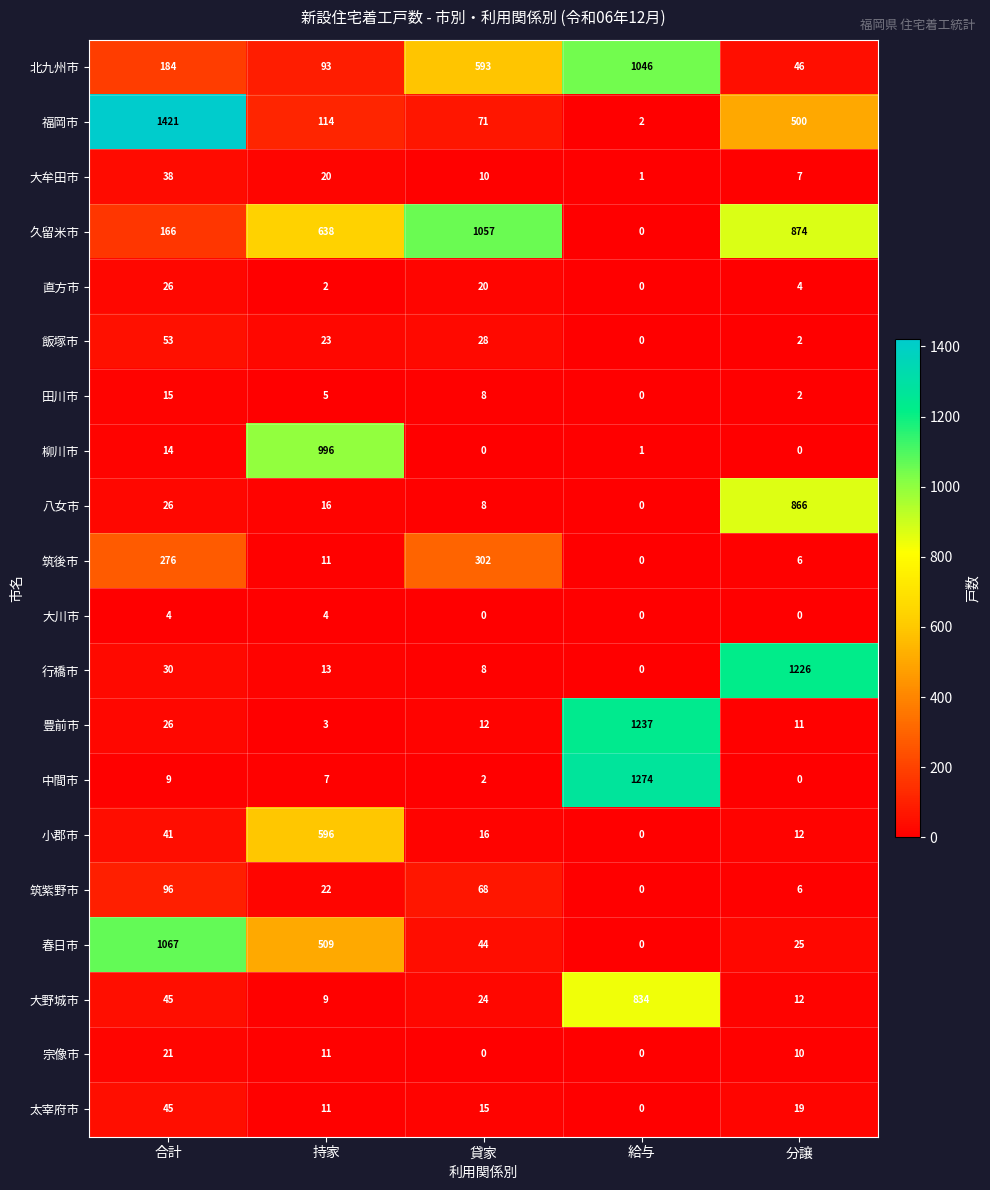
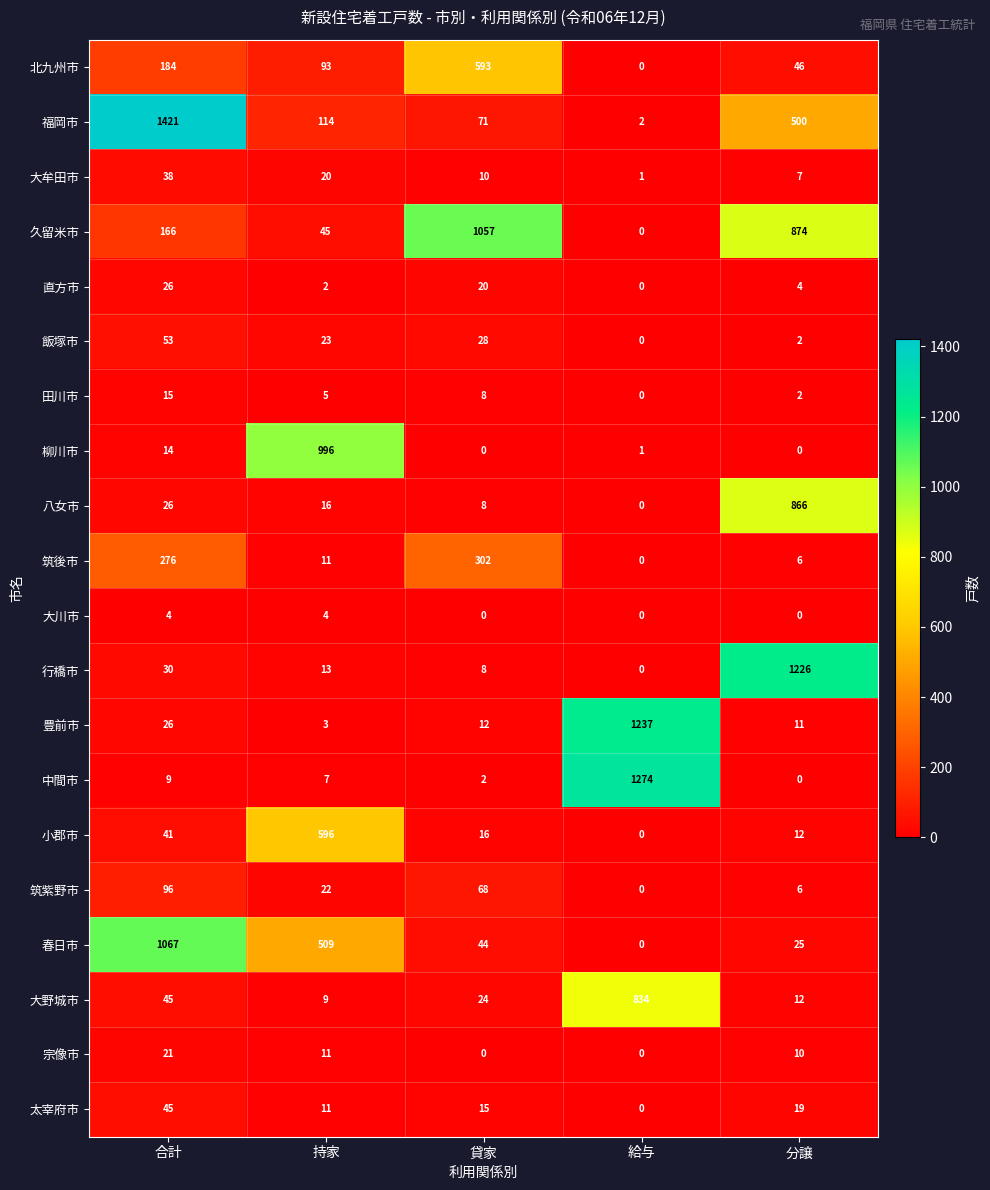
  {
    "北九州市": {
      "合計": 184,
      "持家": 93,
      "貸家": 593,
-     "給与": 1046,
+     "給与": 0,
      "分譲": 46
    },
    "福岡市": {
      "合計": 1421,
      "持家": 114,
      "貸家": 71,
      "給与": 2,
      "分譲": 500
    },
    "大牟田市": {
      "合計": 38,
      "持家": 20,
      "貸家": 10,
      "給与": 1,
      "分譲": 7
    },
    "久留米市": {
      "合計": 166,
-     "持家": 638,
+     "持家": 45,
      "貸家": 1057,
      "給与": 0,
      "分譲": 874
    },
    "直方市": {
      "合計": 26,
      "持家": 2,
      "貸家": 20,
      "給与": 0,
      "分譲": 4
    },
    "飯塚市": {
      "合計": 53,
      "持家": 23,
      "貸家": 28,
      "給与": 0,
      "分譲": 2
    },
    "田川市": {
      "合計": 15,
      "持家": 5,
      "貸家": 8,
      "給与": 0,
      "分譲": 2
    },
    "柳川市": {
      "合計": 14,
      "持家": 996,
      "貸家": 0,
      "給与": 1,
      "分譲": 0
    },
    "八女市": {
      "合計": 26,
      "持家": 16,
      "貸家": 8,
      "給与": 0,
      "分譲": 866
    },
    "筑後市": {
      "合計": 276,
      "持家": 11,
      "貸家": 302,
      "給与": 0,
      "分譲": 6
    },
    "大川市": {
      "合計": 4,
      "持家": 4,
      "貸家": 0,
      "給与": 0,
      "分譲": 0
    },
    "行橋市": {
      "合計": 30,
      "持家": 13,
      "貸家": 8,
      "給与": 0,
      "分譲": 1226
    },
    "豊前市": {
      "合計": 26,
      "持家": 3,
      "貸家": 12,
      "給与": 1237,
      "分譲": 11
    },
    "中間市": {
      "合計": 9,
      "持家": 7,
      "貸家": 2,
      "給与": 1274,
      "分譲": 0
    },
    "小郡市": {
      "合計": 41,
      "持家": 596,
      "貸家": 16,
      "給与": 0,
      "分譲": 12
    },
    "筑紫野市": {
      "合計": 96,
      "持家": 22,
      "貸家": 68,
      "給与": 0,
      "分譲": 6
    },
    "春日市": {
      "合計": 1067,
      "持家": 509,
      "貸家": 44,
      "給与": 0,
      "分譲": 25
    },
    "大野城市": {
      "合計": 45,
      "持家": 9,
      "貸家": 24,
      "給与": 834,
      "分譲": 12
    },
    "宗像市": {
      "合計": 21,
      "持家": 11,
      "貸家": 0,
      "給与": 0,
      "分譲": 10
    },
    "太宰府市": {
      "合計": 45,
      "持家": 11,
      "貸家": 15,
      "給与": 0,
      "分譲": 19
    }
  }
